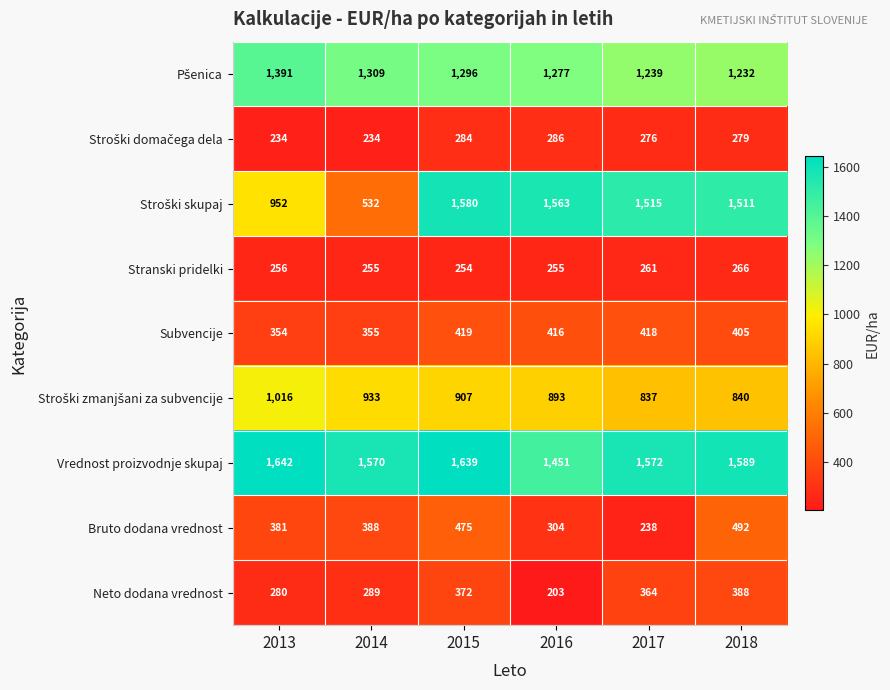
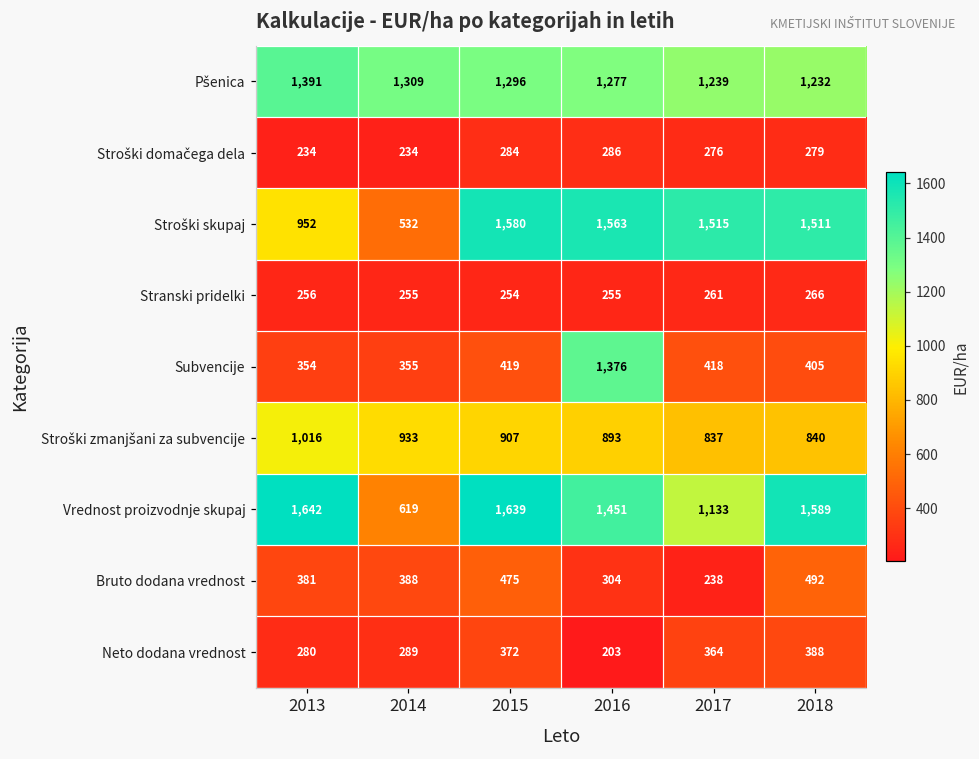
  {
    "Pšenica": {
      "2013": "1,391",
      "2014": "1,309",
      "2015": "1,296",
      "2016": "1,277",
      "2017": "1,239",
      "2018": "1,232"
    },
    "Stroški domačega dela": {
      "2013": "234",
      "2014": "234",
      "2015": "284",
      "2016": "286",
      "2017": "276",
      "2018": "279"
    },
    "Stroški skupaj": {
      "2013": "952",
      "2014": "532",
      "2015": "1,580",
      "2016": "1,563",
      "2017": "1,515",
      "2018": "1,511"
    },
    "Stranski pridelki": {
      "2013": "256",
      "2014": "255",
      "2015": "254",
      "2016": "255",
      "2017": "261",
      "2018": "266"
    },
    "Subvencije": {
      "2013": "354",
      "2014": "355",
      "2015": "419",
-     "2016": "416",
+     "2016": "1,376",
      "2017": "418",
      "2018": "405"
    },
    "Stroški zmanjšani za subvencije": {
      "2013": "1,016",
      "2014": "933",
      "2015": "907",
      "2016": "893",
      "2017": "837",
      "2018": "840"
    },
    "Vrednost proizvodnje skupaj": {
      "2013": "1,642",
-     "2014": "1,570",
+     "2014": "619",
      "2015": "1,639",
      "2016": "1,451",
-     "2017": "1,572",
+     "2017": "1,133",
      "2018": "1,589"
    },
    "Bruto dodana vrednost": {
      "2013": "381",
      "2014": "388",
      "2015": "475",
      "2016": "304",
      "2017": "238",
      "2018": "492"
    },
    "Neto dodana vrednost": {
      "2013": "280",
      "2014": "289",
      "2015": "372",
      "2016": "203",
      "2017": "364",
      "2018": "388"
    }
  }
